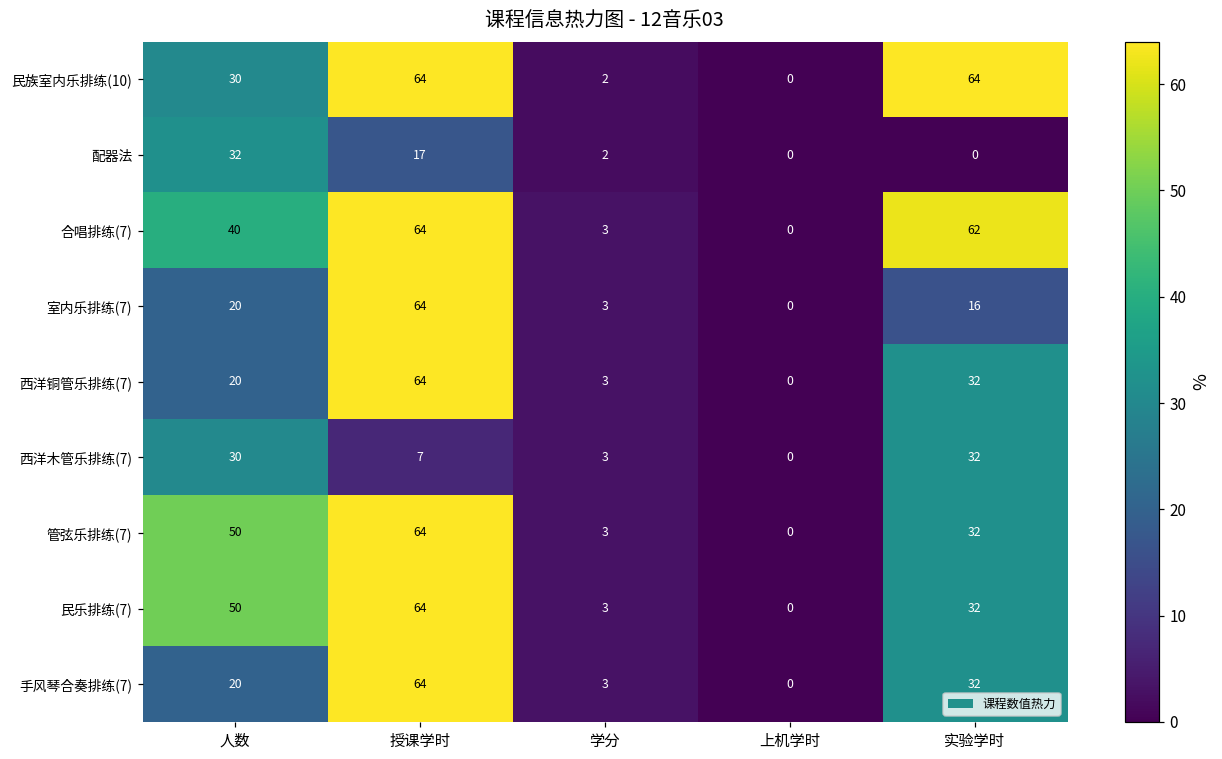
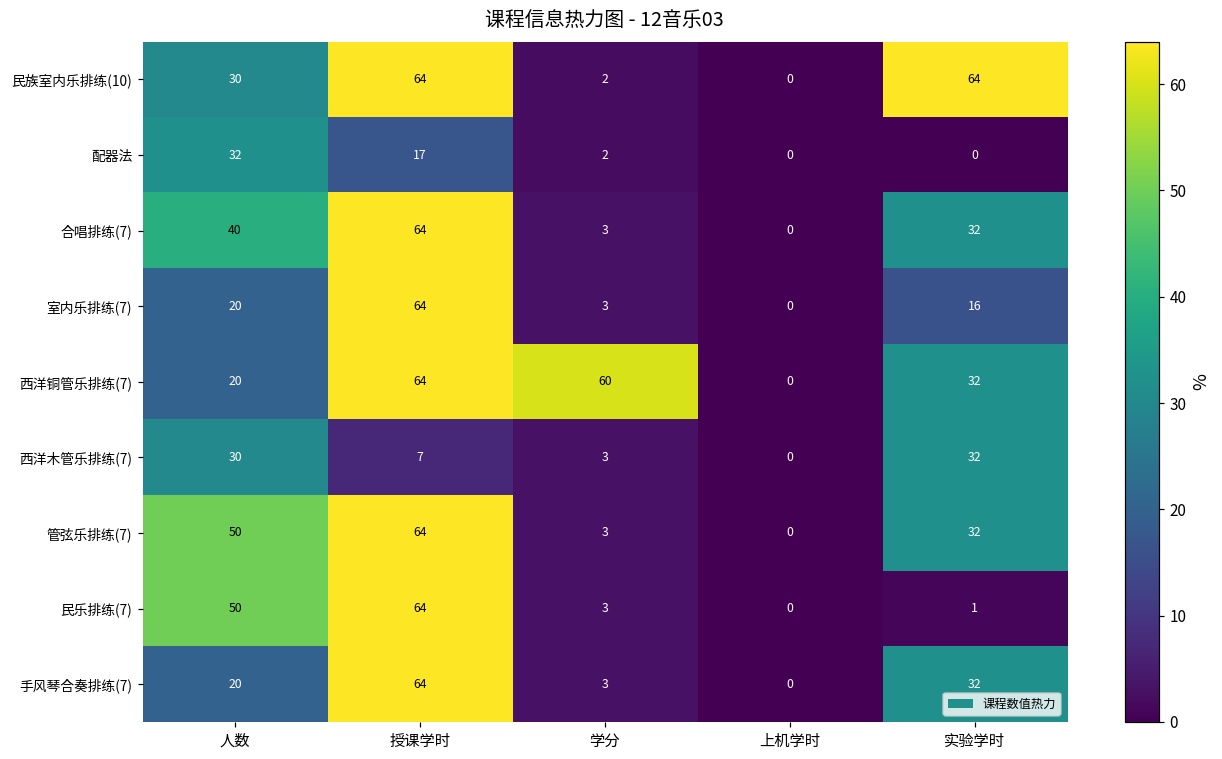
  {
    "民族室内乐排练(10)": {
      "人数": 30,
      "授课学时": 64,
      "学分": 2,
      "上机学时": 0,
      "实验学时": 64
    },
    "配器法": {
      "人数": 32,
      "授课学时": 17,
      "学分": 2,
      "上机学时": 0,
      "实验学时": 0
    },
    "合唱排练(7)": {
      "人数": 40,
      "授课学时": 64,
      "学分": 3,
      "上机学时": 0,
-     "实验学时": 62
+     "实验学时": 32
    },
    "室内乐排练(7)": {
      "人数": 20,
      "授课学时": 64,
      "学分": 3,
      "上机学时": 0,
      "实验学时": 16
    },
    "西洋铜管乐排练(7)": {
      "人数": 20,
      "授课学时": 64,
-     "学分": 3,
+     "学分": 60,
      "上机学时": 0,
      "实验学时": 32
    },
    "西洋木管乐排练(7)": {
      "人数": 30,
      "授课学时": 7,
      "学分": 3,
      "上机学时": 0,
      "实验学时": 32
    },
    "管弦乐排练(7)": {
      "人数": 50,
      "授课学时": 64,
      "学分": 3,
      "上机学时": 0,
      "实验学时": 32
    },
    "民乐排练(7)": {
      "人数": 50,
      "授课学时": 64,
      "学分": 3,
      "上机学时": 0,
-     "实验学时": 32
+     "实验学时": 1
    },
    "手风琴合奏排练(7)": {
      "人数": 20,
      "授课学时": 64,
      "学分": 3,
      "上机学时": 0,
      "实验学时": 32
    }
  }
